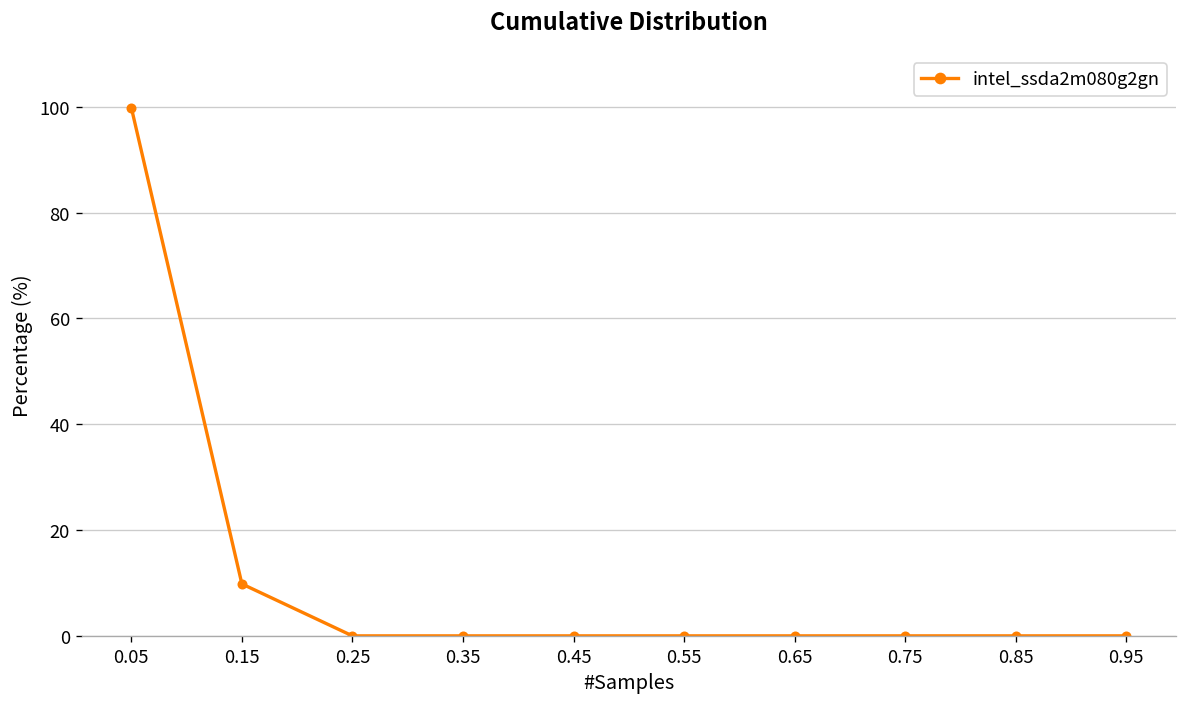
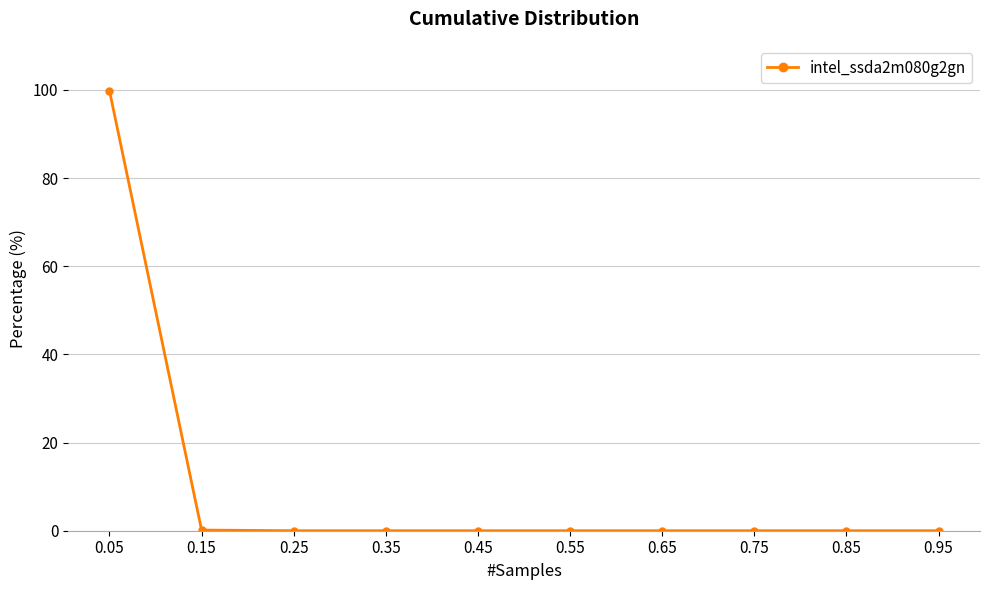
  {
    "0.05": 100,
-   "0.15": 10,
+   "0.15": 0,
    "0.25": 0,
    "0.35": 0,
    "0.45": 0,
    "0.55": 0,
    "0.65": 0,
    "0.75": 0,
    "0.85": 0,
    "0.95": 0
  }
